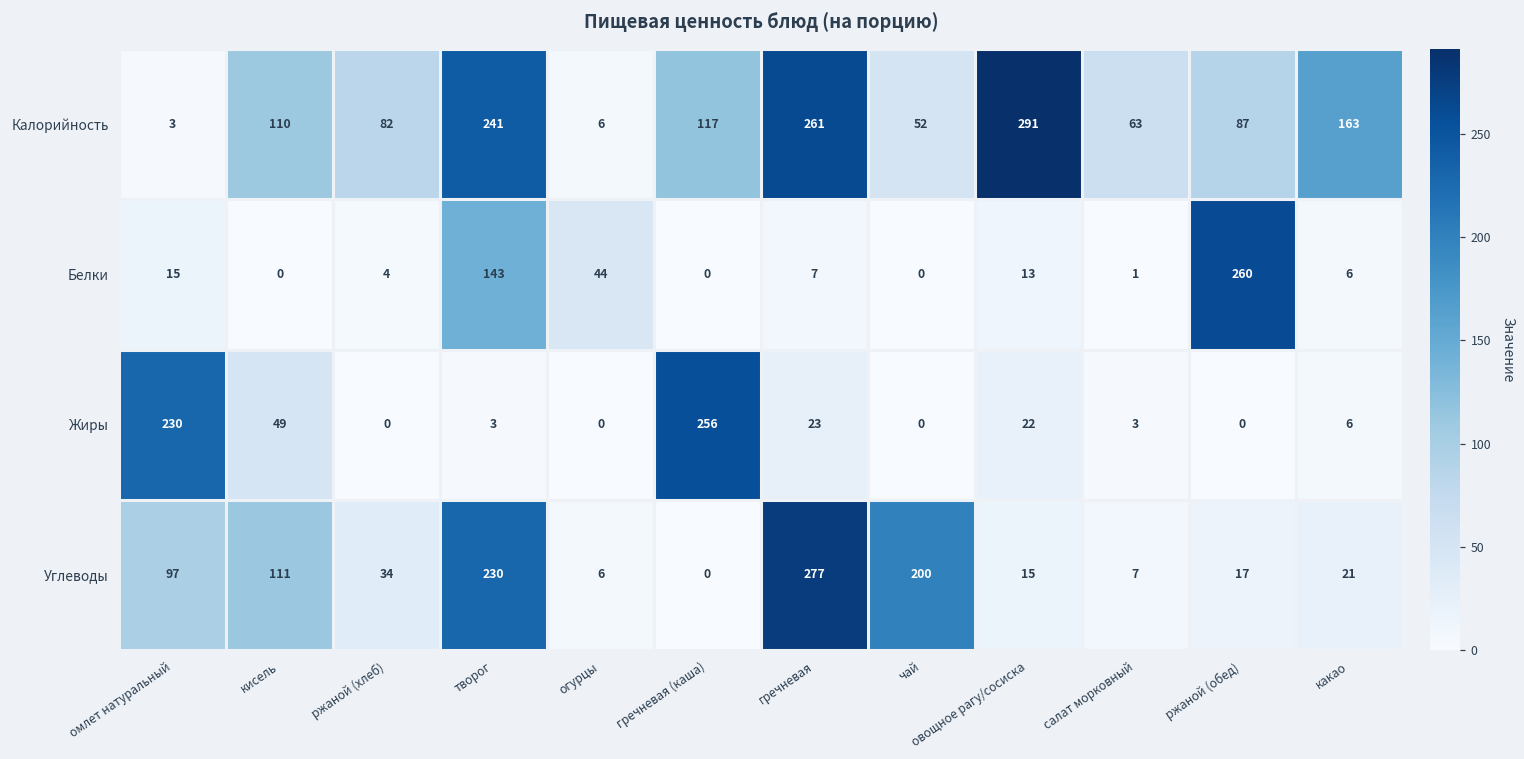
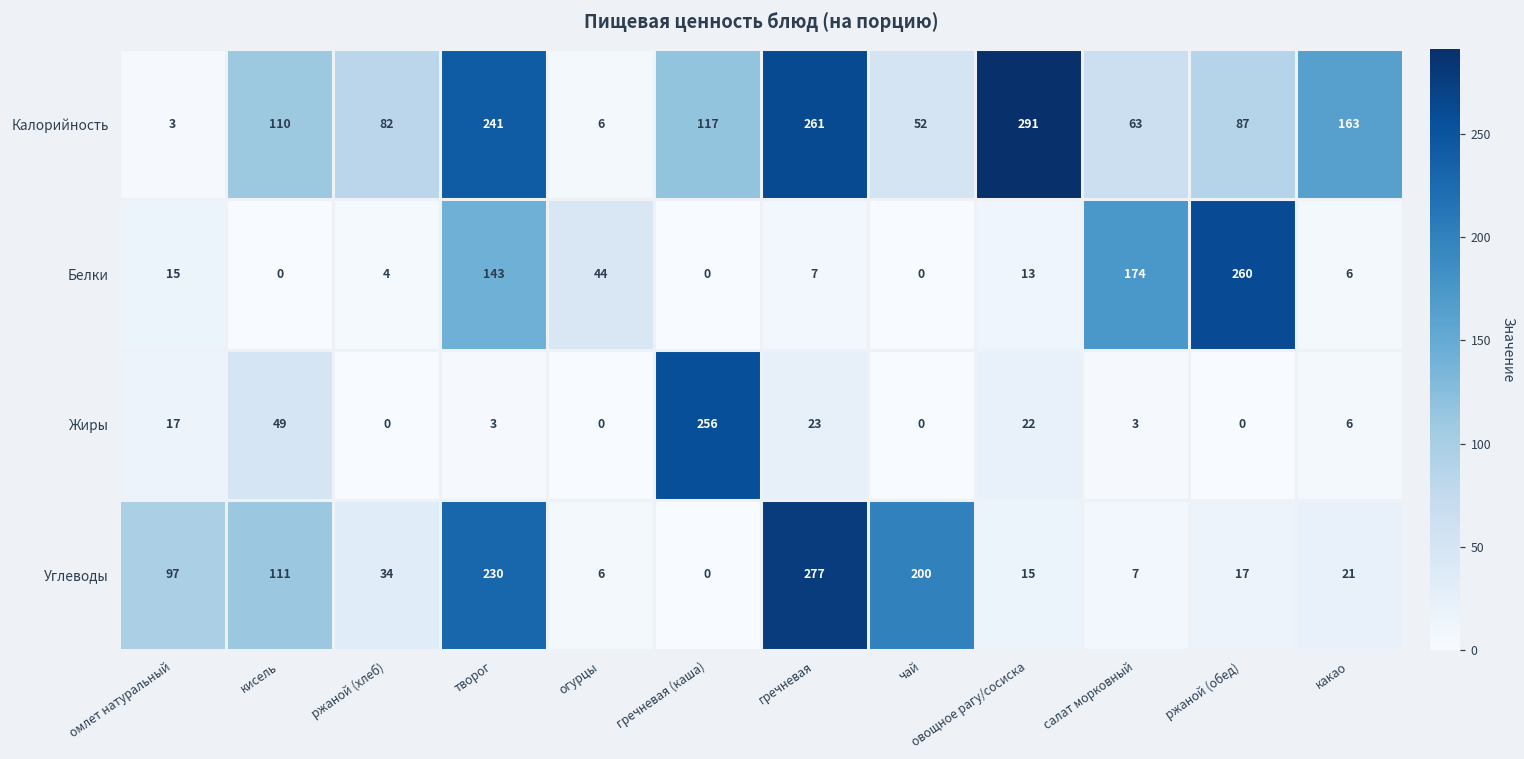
  {
    "Калорийность": {
      "омлет натуральный": 3,
      "кисель": 110,
      "ржаной (хлеб)": 82,
      "творог": 241,
      "огурцы": 6,
      "гречневая (каша)": 117,
      "гречневая": 261,
      "чай": 52,
      "овощное рагу/сосиска": 291,
      "салат морковный": 63,
      "ржаной (обед)": 87,
      "какао": 163
    },
    "Белки": {
      "омлет натуральный": 15,
      "кисель": 0,
      "ржаной (хлеб)": 4,
      "творог": 143,
      "огурцы": 44,
      "гречневая (каша)": 0,
      "гречневая": 7,
      "чай": 0,
      "овощное рагу/сосиска": 13,
-     "салат морковный": 1,
+     "салат морковный": 174,
      "ржаной (обед)": 260,
      "какао": 6
    },
    "Жиры": {
-     "омлет натуральный": 230,
+     "омлет натуральный": 17,
      "кисель": 49,
      "ржаной (хлеб)": 0,
      "творог": 3,
      "огурцы": 0,
      "гречневая (каша)": 256,
      "гречневая": 23,
      "чай": 0,
      "овощное рагу/сосиска": 22,
      "салат морковный": 3,
      "ржаной (обед)": 0,
      "какао": 6
    },
    "Углеводы": {
      "омлет натуральный": 97,
      "кисель": 111,
      "ржаной (хлеб)": 34,
      "творог": 230,
      "огурцы": 6,
      "гречневая (каша)": 0,
      "гречневая": 277,
      "чай": 200,
      "овощное рагу/сосиска": 15,
      "салат морковный": 7,
      "ржаной (обед)": 17,
      "какао": 21
    }
  }
